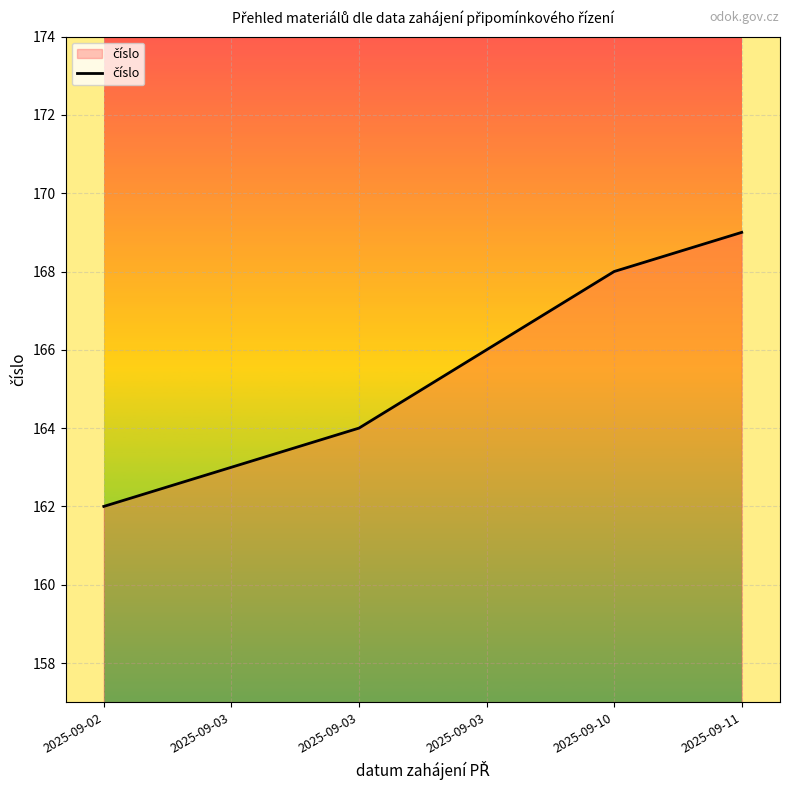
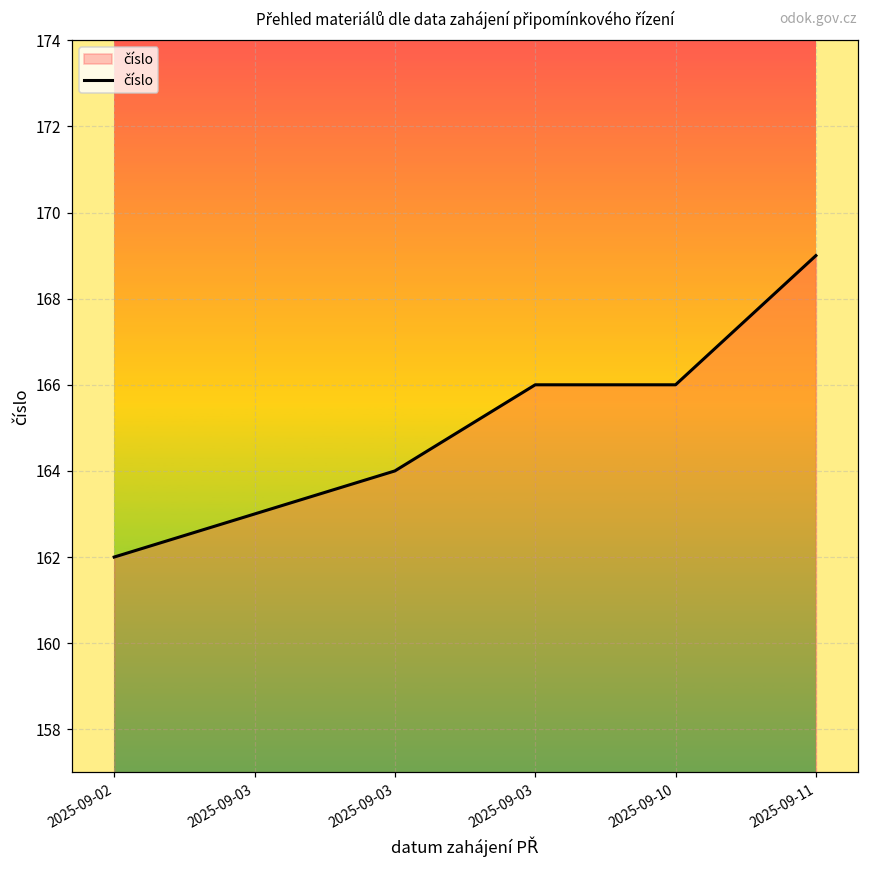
  {
    "2025-09-02": 162,
-   "2025-09-10": 168,
+   "2025-09-10": 166,
    "2025-09-11": 169
  }
